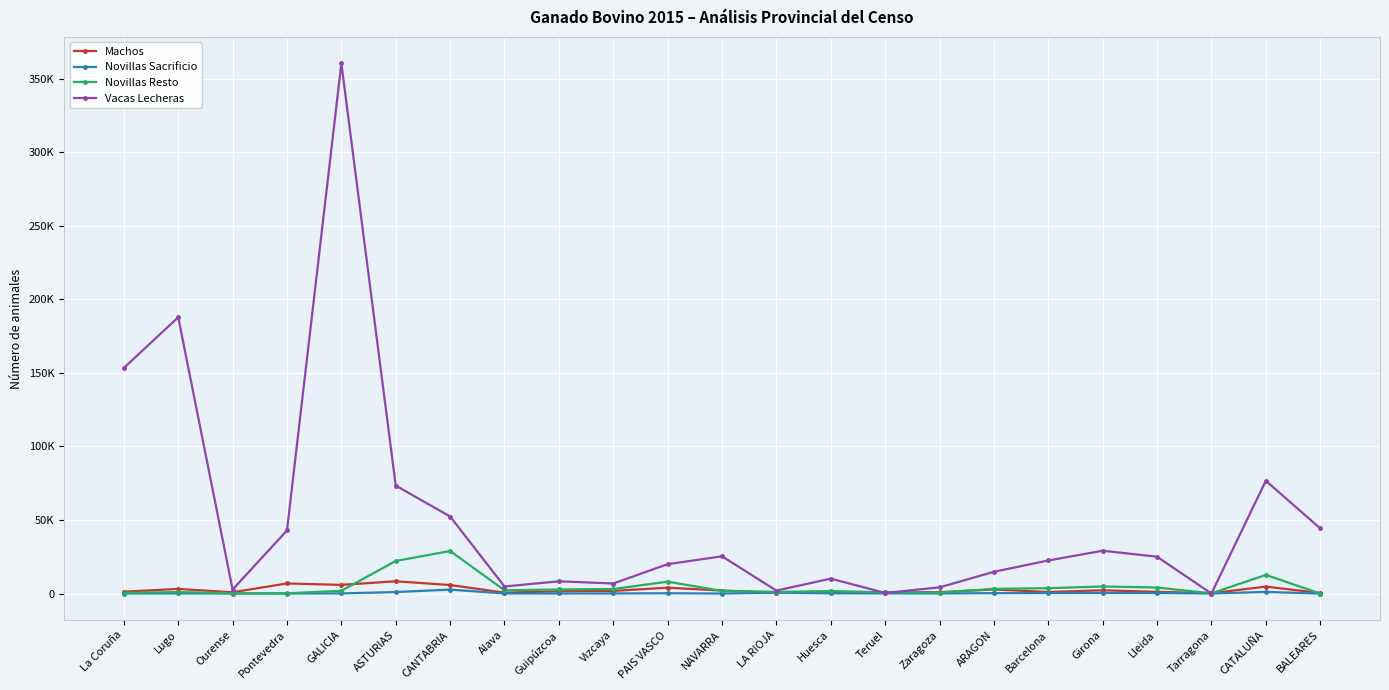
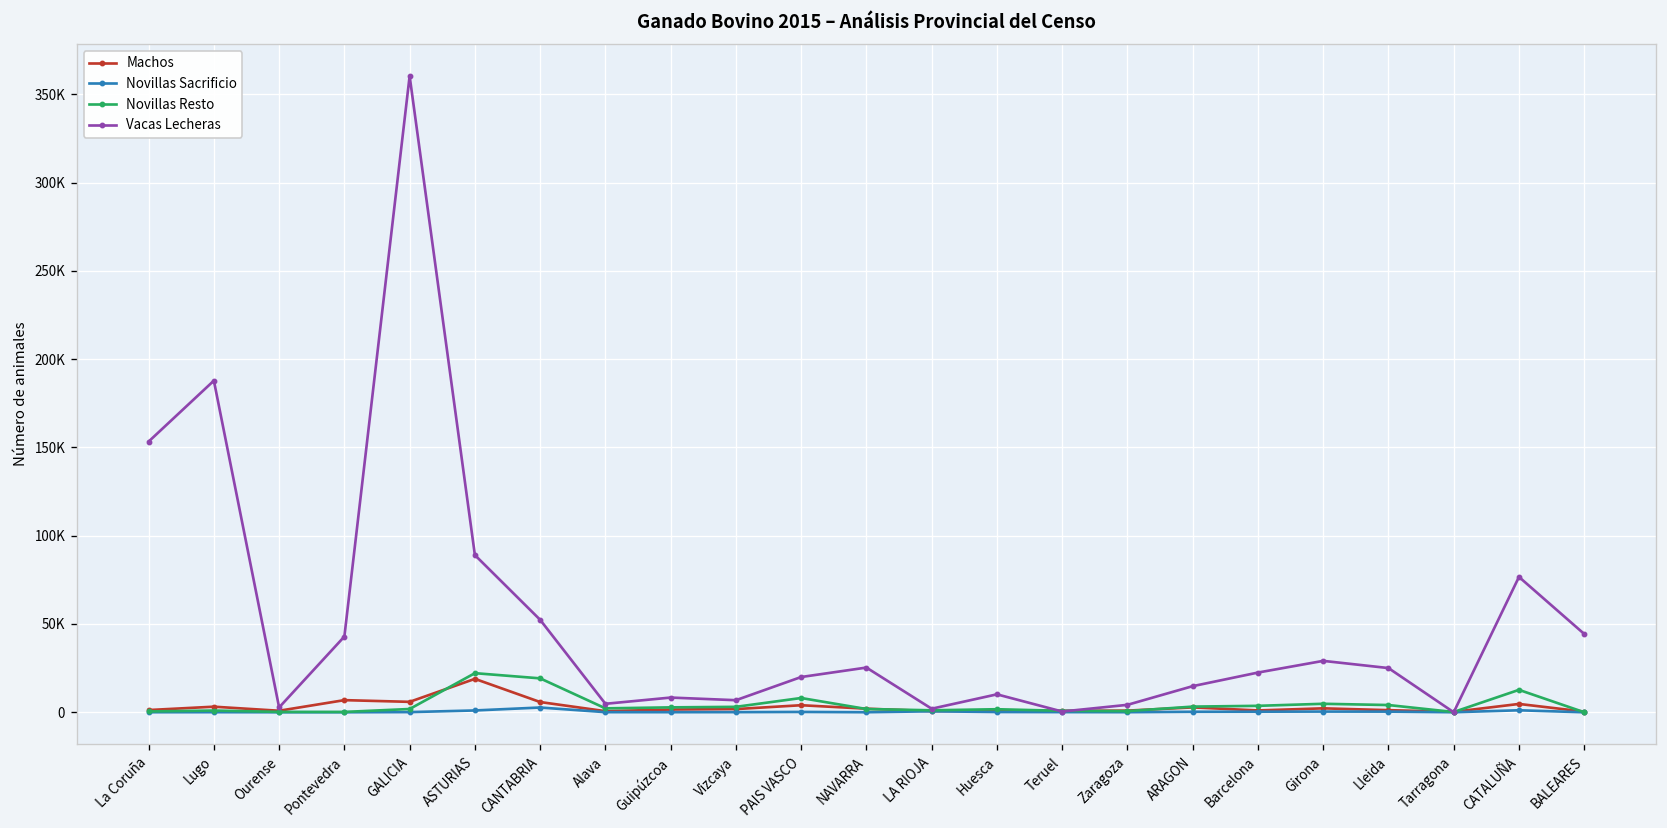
  {
    "Machos": {
      "Lugo": 3000,
      "Pontevedra": 7000,
      "GALICIA": 6000,
-     "ASTURIAS": 8000,
+     "ASTURIAS": 19000,
      "CANTABRIA": 6000,
      "PAIS VASCO": 4000,
      "Girona": 2000,
      "CATALUÑA": 5000
    },
    "Novillas Sacrificio": {
      "GALICIA": 0,
      "ASTURIAS": 1000,
      "CANTABRIA": 3000,
      "PAIS VASCO": 0,
      "NAVARRA": 0,
      "ARAGON": 0,
      "Girona": 0,
      "CATALUÑA": 1000
    },
    "Novillas Resto": {
      "GALICIA": 2000,
      "ASTURIAS": 22000,
-     "CANTABRIA": 29000,
+     "CANTABRIA": 19000,
      "PAIS VASCO": 8000,
      "Barcelona": 4000,
      "Girona": 5000,
      "Lleida": 4000,
      "CATALUÑA": 13000
    },
    "Vacas Lecheras": {
      "La Coruña": 153000,
      "Lugo": 188000,
      "Ourense": 3000,
      "Pontevedra": 43000,
      "GALICIA": 360000,
-     "ASTURIAS": 73000,
+     "ASTURIAS": 89000,
      "CANTABRIA": 52000,
      "Alava": 5000,
      "Guipúzcoa": 8000,
      "Vizcaya": 7000,
      "PAIS VASCO": 20000,
      "NAVARRA": 25000,
      "Huesca": 10000,
      "Zaragoza": 4000,
      "ARAGON": 15000,
      "Barcelona": 22000,
      "Girona": 29000,
      "Lleida": 25000,
      "CATALUÑA": 77000,
      "BALEARES": 44000
    }
  }
